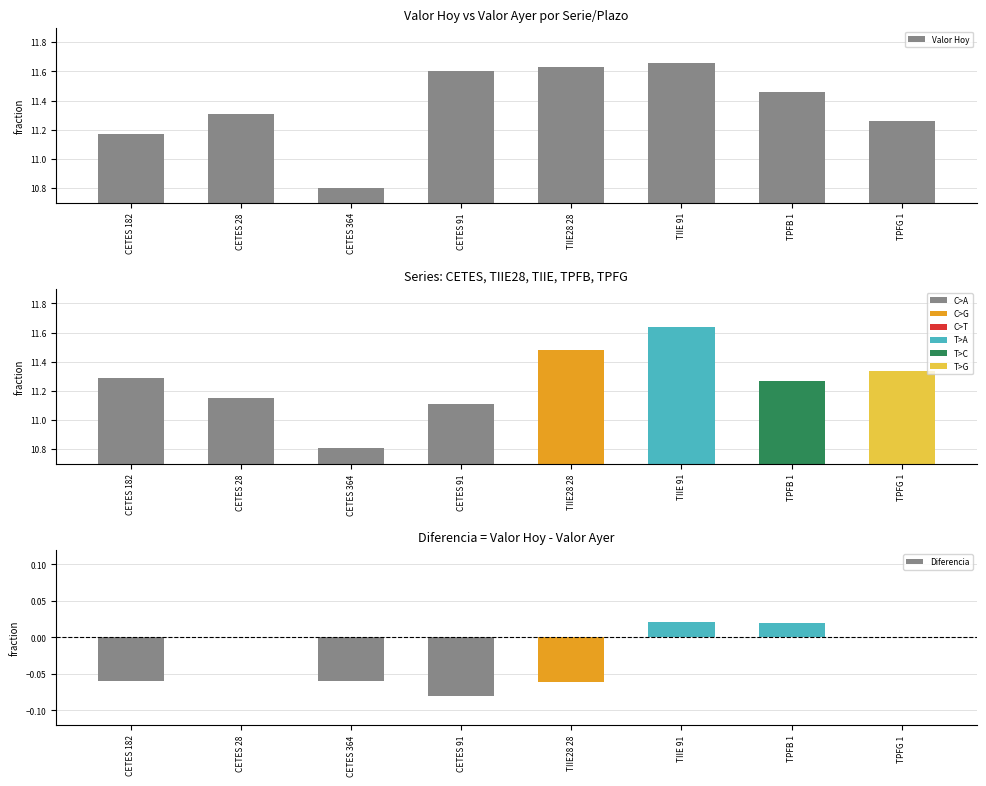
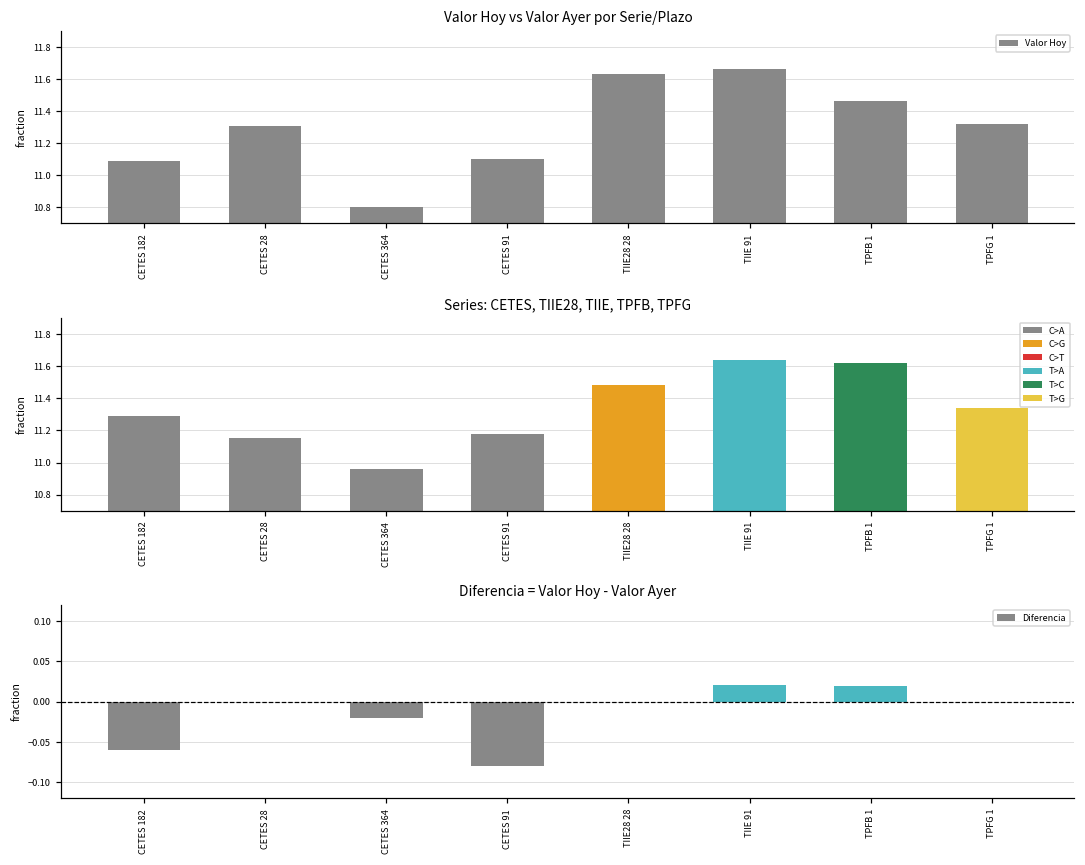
  {
    "Valor Hoy vs Valor Ayer por Serie/Plazo": {
-     "CETES 182": 11.17,
+     "CETES 182": 11.09,
      "CETES 28": 11.31,
      "CETES 364": 10.80,
-     "CETES 91": 11.6,
+     "CETES 91": 11.1,
      "TIIE28 28": 11.63,
      "TIIE 91": 11.66,
      "TPFB 1": 11.46,
-     "TPFG 1": 11.26
+     "TPFG 1": 11.32
    },
    "Series: CETES, TIIE28, TIIE, TPFB, TPFG": {
      "CETES 182": 11.29,
      "CETES 28": 11.15,
-     "CETES 364": 10.81,
-     "CETES 91": 11.11,
+     "CETES 364": 10.96,
+     "CETES 91": 11.18,
      "TIIE28 28": 11.48,
      "TIIE 91": 11.64,
-     "TPFB 1": 11.27,
+     "TPFB 1": 11.62,
      "TPFG 1": 11.34
    },
    "Diferencia = Valor Hoy - Valor Ayer": {
      "CETES 182": -0.06,
      "CETES 28": 0.00,
-     "CETES 364": -0.06,
+     "CETES 364": -0.02,
      "CETES 91": -0.08,
-     "TIIE28 28": -0.06,
+     "TIIE28 28": 0.00,
      "TIIE 91": 0.02,
      "TPFB 1": 0.02,
      "TPFG 1": 0.00
    }
  }
